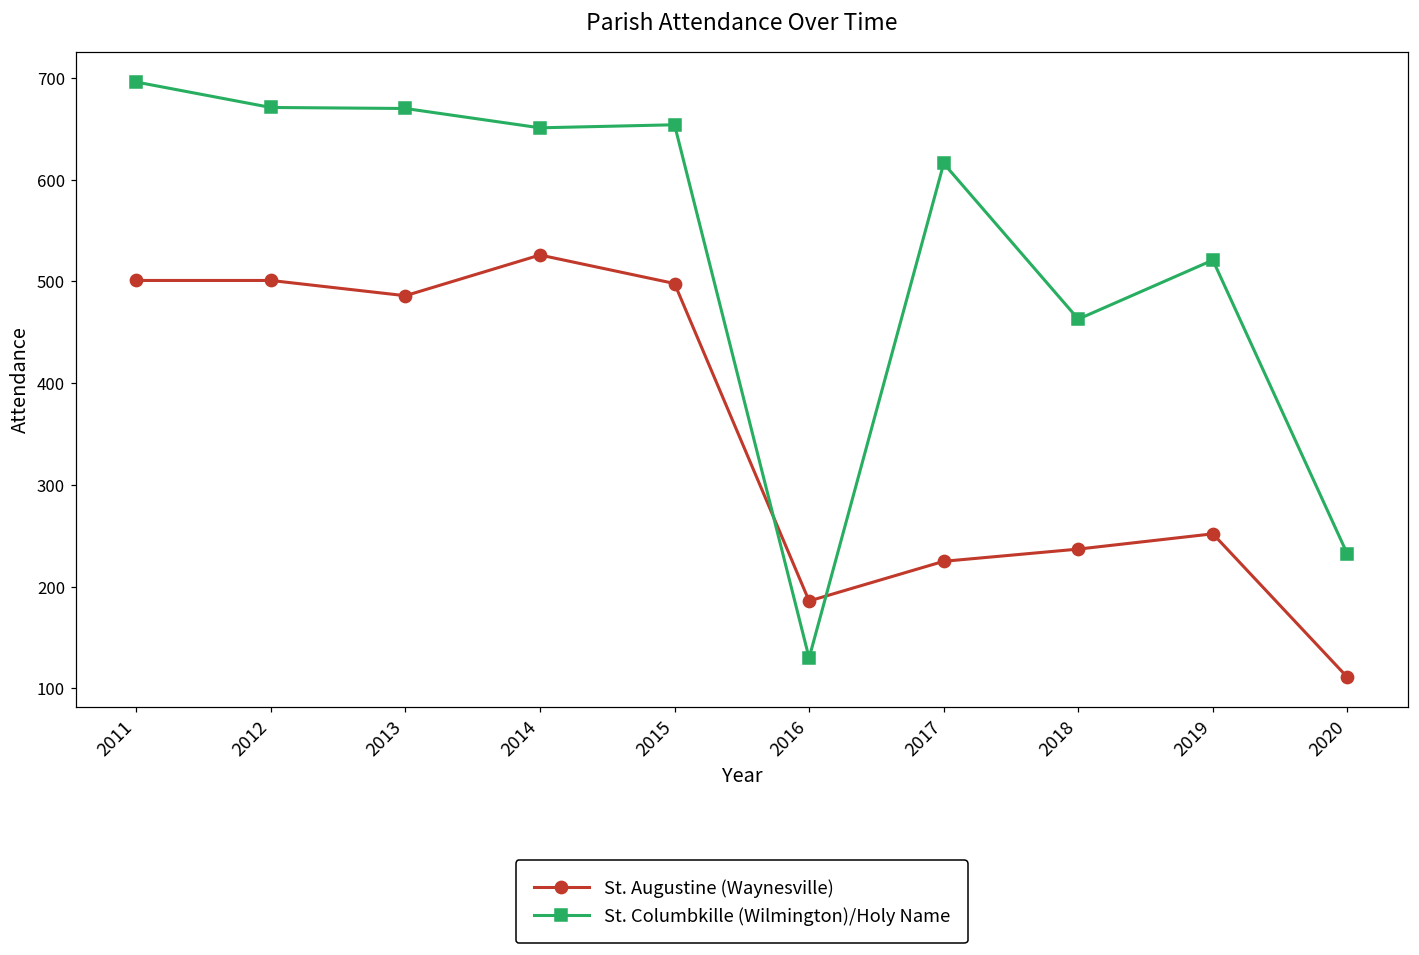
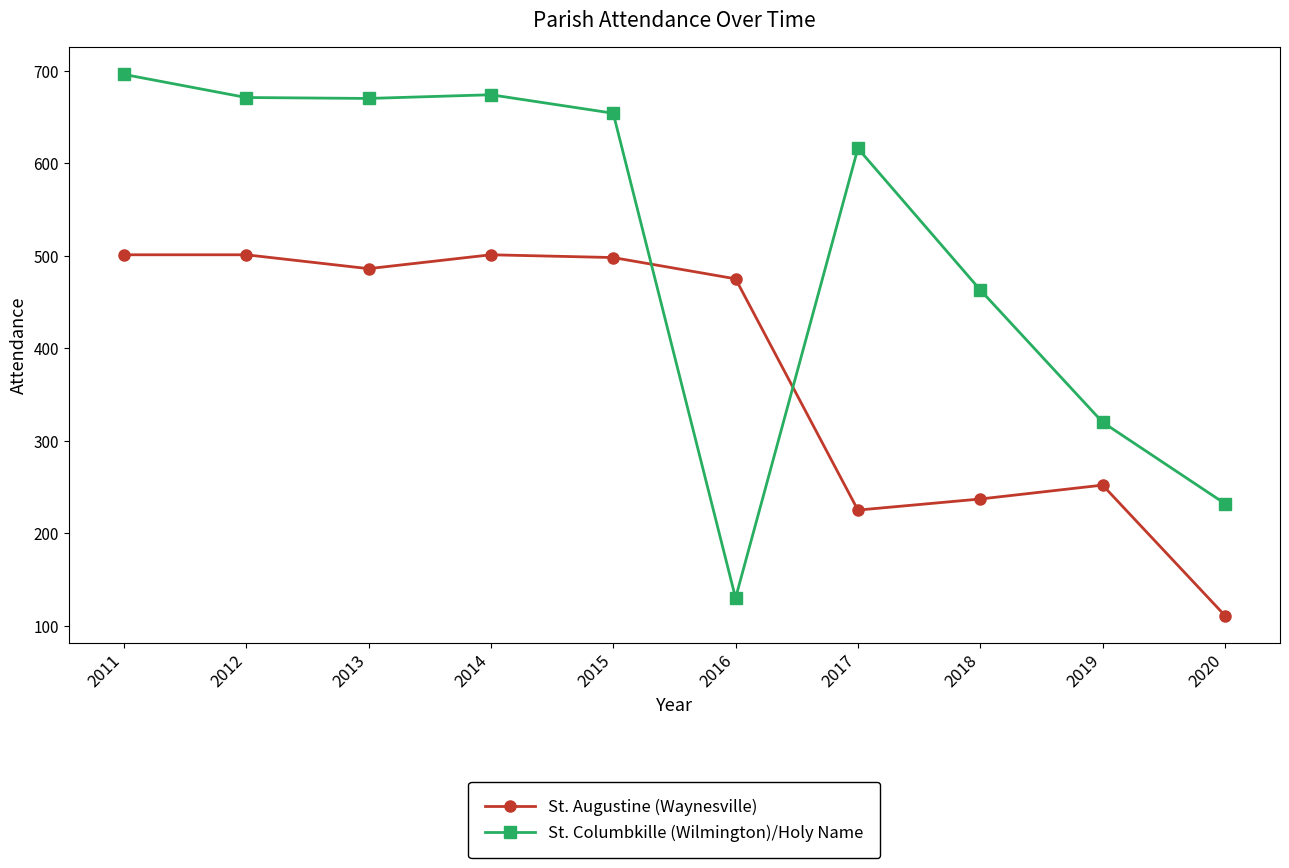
  {
    "St. Augustine (Waynesville)": {
      "2011": 500,
      "2012": 500,
      "2013": 490,
-     "2014": 530,
+     "2014": 500,
      "2015": 500,
-     "2016": 190,
+     "2016": 480,
      "2017": 230,
      "2018": 240,
      "2019": 250,
      "2020": 110
    },
    "St. Columbkille (Wilmington)/Holy Name": {
      "2011": 700,
      "2012": 670,
      "2013": 670,
-     "2014": 650,
+     "2014": 670,
      "2015": 650,
      "2016": 130,
      "2017": 620,
      "2018": 460,
-     "2019": 520,
+     "2019": 320,
      "2020": 230
    }
  }
